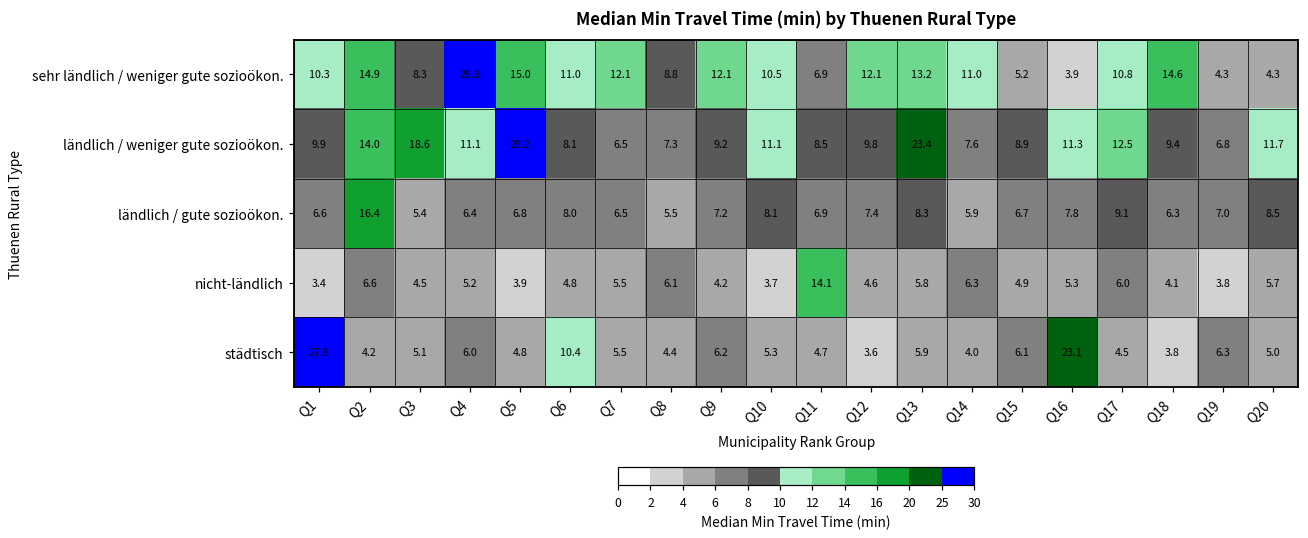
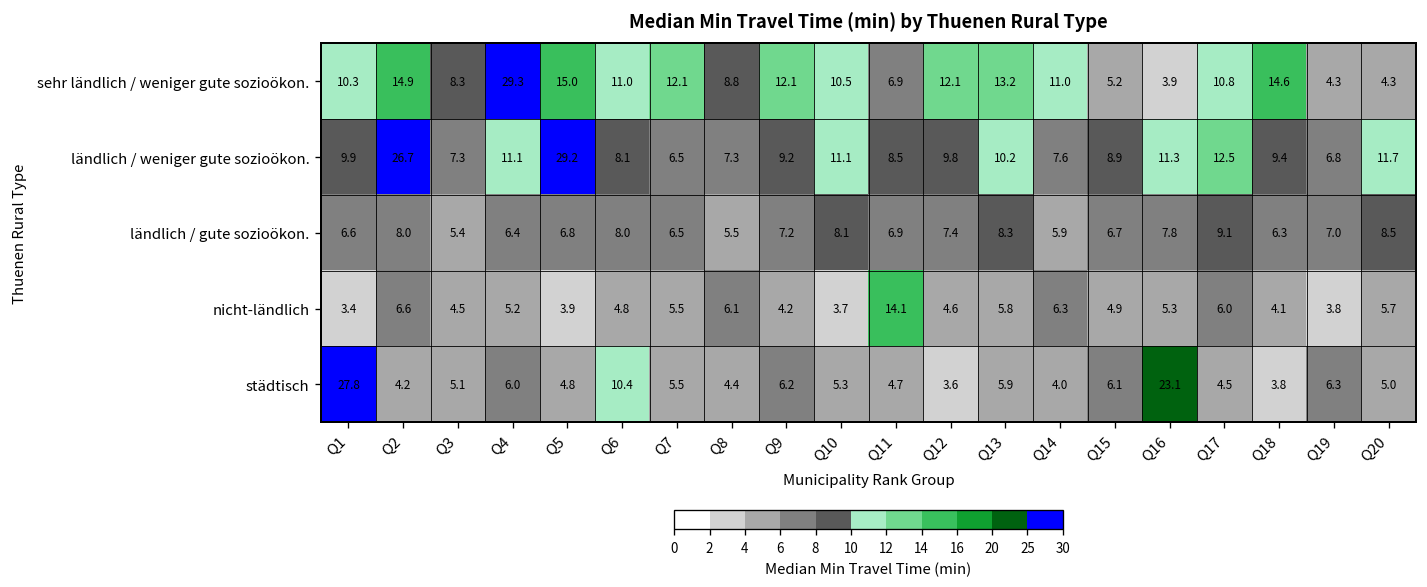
  {
    "sehr ländlich / weniger gute sozioökon.": {
      "Q1": 10.3,
      "Q2": 14.9,
      "Q3": 8.3,
      "Q4": 29.3,
      "Q5": 15.0,
      "Q6": 11.0,
      "Q7": 12.1,
      "Q8": 8.8,
      "Q9": 12.1,
      "Q10": 10.5,
      "Q11": 6.9,
      "Q12": 12.1,
      "Q13": 13.2,
      "Q14": 11.0,
      "Q15": 5.2,
      "Q16": 3.9,
      "Q17": 10.8,
      "Q18": 14.6,
      "Q19": 4.3,
      "Q20": 4.3
    },
    "ländlich / weniger gute sozioökon.": {
      "Q1": 9.9,
-     "Q2": 14.0,
-     "Q3": 18.6,
+     "Q2": 26.7,
+     "Q3": 7.3,
      "Q4": 11.1,
      "Q5": 29.2,
      "Q6": 8.1,
      "Q7": 6.5,
      "Q8": 7.3,
      "Q9": 9.2,
      "Q10": 11.1,
      "Q11": 8.5,
      "Q12": 9.8,
-     "Q13": 23.4,
+     "Q13": 10.2,
      "Q14": 7.6,
      "Q15": 8.9,
      "Q16": 11.3,
      "Q17": 12.5,
      "Q18": 9.4,
      "Q19": 6.8,
      "Q20": 11.7
    },
    "ländlich / gute sozioökon.": {
      "Q1": 6.6,
-     "Q2": 16.4,
+     "Q2": 8.0,
      "Q3": 5.4,
      "Q4": 6.4,
      "Q5": 6.8,
      "Q6": 8.0,
      "Q7": 6.5,
      "Q8": 5.5,
      "Q9": 7.2,
      "Q10": 8.1,
      "Q11": 6.9,
      "Q12": 7.4,
      "Q13": 8.3,
      "Q14": 5.9,
      "Q15": 6.7,
      "Q16": 7.8,
      "Q17": 9.1,
      "Q18": 6.3,
      "Q19": 7.0,
      "Q20": 8.5
    },
    "nicht-ländlich": {
      "Q1": 3.4,
      "Q2": 6.6,
      "Q3": 4.5,
      "Q4": 5.2,
      "Q5": 3.9,
      "Q6": 4.8,
      "Q7": 5.5,
      "Q8": 6.1,
      "Q9": 4.2,
      "Q10": 3.7,
      "Q11": 14.1,
      "Q12": 4.6,
      "Q13": 5.8,
      "Q14": 6.3,
      "Q15": 4.9,
      "Q16": 5.3,
      "Q17": 6.0,
      "Q18": 4.1,
      "Q19": 3.8,
      "Q20": 5.7
    },
    "städtisch": {
      "Q1": 27.8,
      "Q2": 4.2,
      "Q3": 5.1,
      "Q4": 6.0,
      "Q5": 4.8,
      "Q6": 10.4,
      "Q7": 5.5,
      "Q8": 4.4,
      "Q9": 6.2,
      "Q10": 5.3,
      "Q11": 4.7,
      "Q12": 3.6,
      "Q13": 5.9,
      "Q14": 4.0,
      "Q15": 6.1,
      "Q16": 23.1,
      "Q17": 4.5,
      "Q18": 3.8,
      "Q19": 6.3,
      "Q20": 5.0
    }
  }
